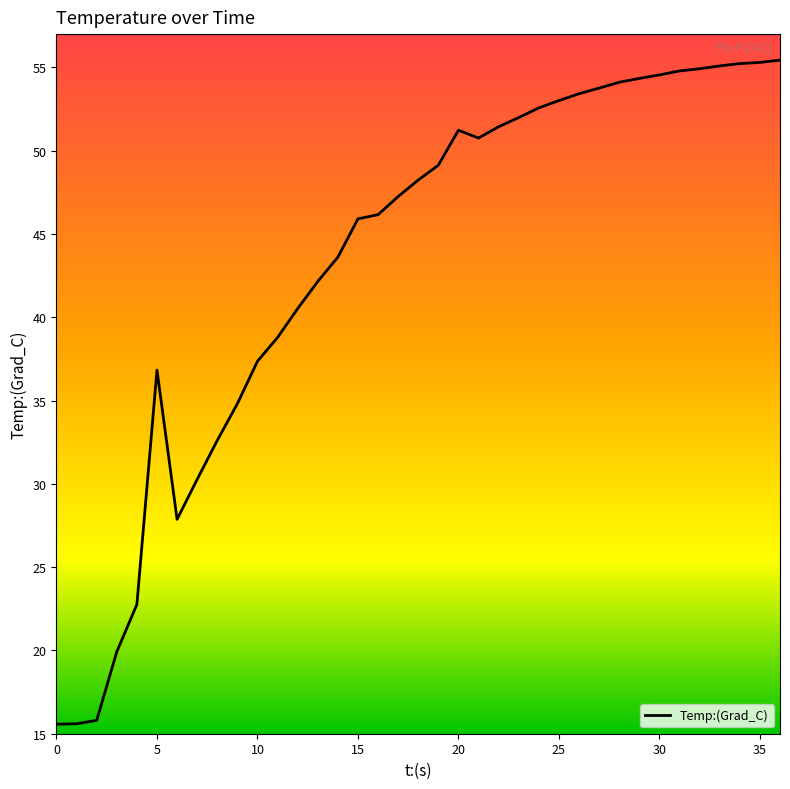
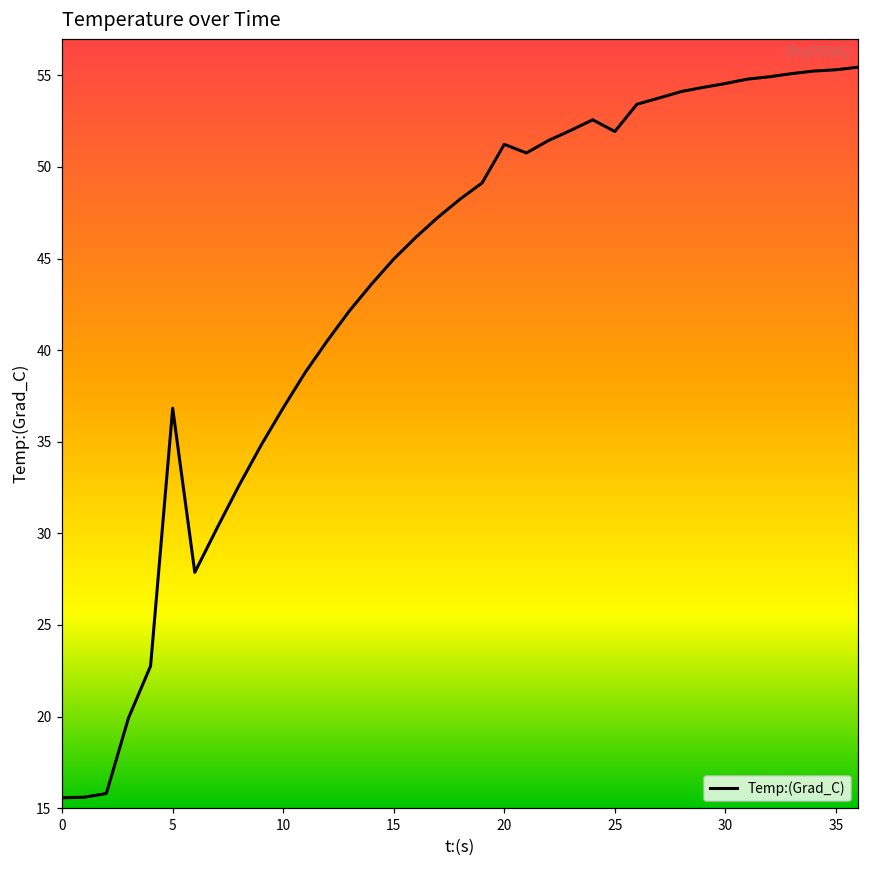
  {
    "0": 15.6,
    "5": 36.8,
-   "10": 37.4,
-   "15": 45.9,
+   "10": 36.9,
+   "15": 45.0,
    "20": 51.2,
-   "25": 53.0,
+   "25": 51.9,
    "30": 54.6,
    "35": 55.3
  }
